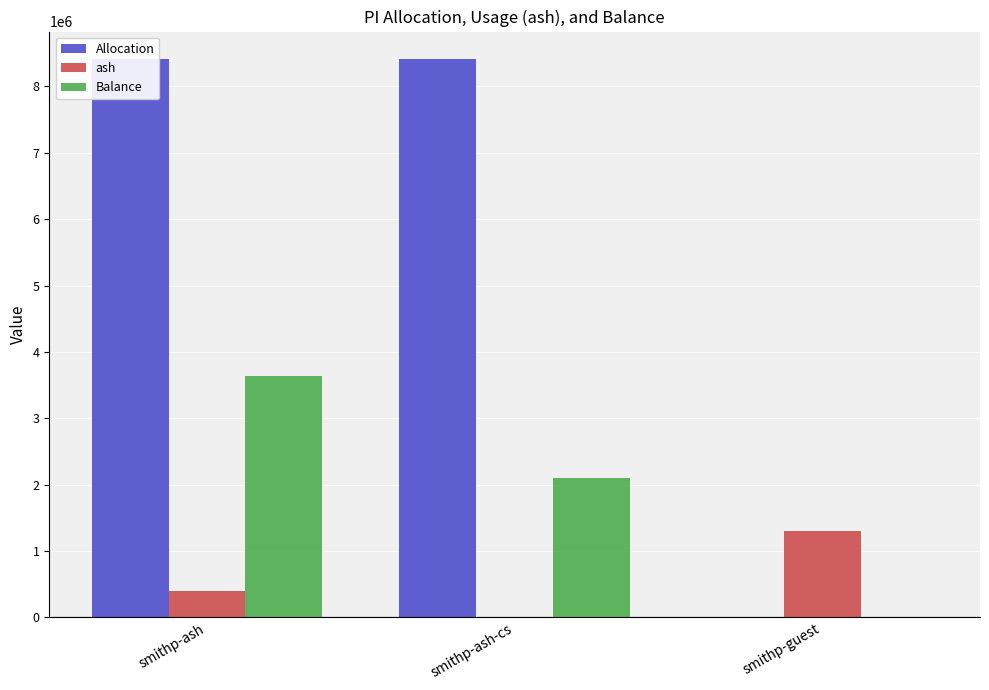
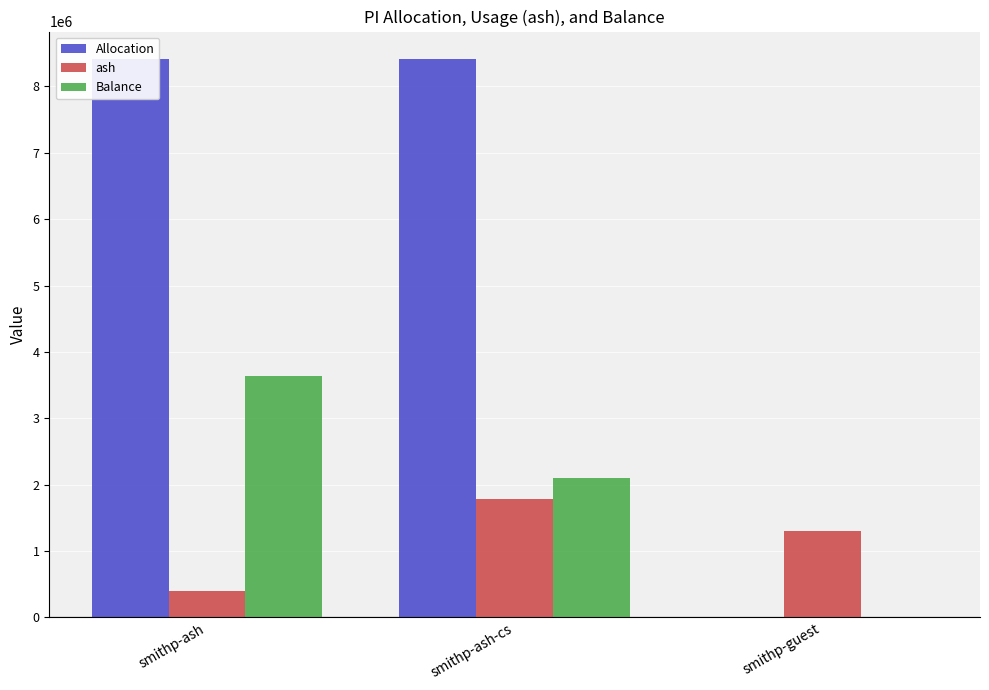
  {
    "Allocation": {
      "smithp-ash-cs": 8400000,
      "smithp-guest": 0
    },
    "ash": {
      "smithp-ash": 400000,
-     "smithp-ash-cs": 0,
+     "smithp-ash-cs": 1800000,
      "smithp-guest": 1300000
    },
    "Balance": {
      "smithp-ash": 3600000,
      "smithp-ash-cs": 2100000,
      "smithp-guest": 0
    }
  }
